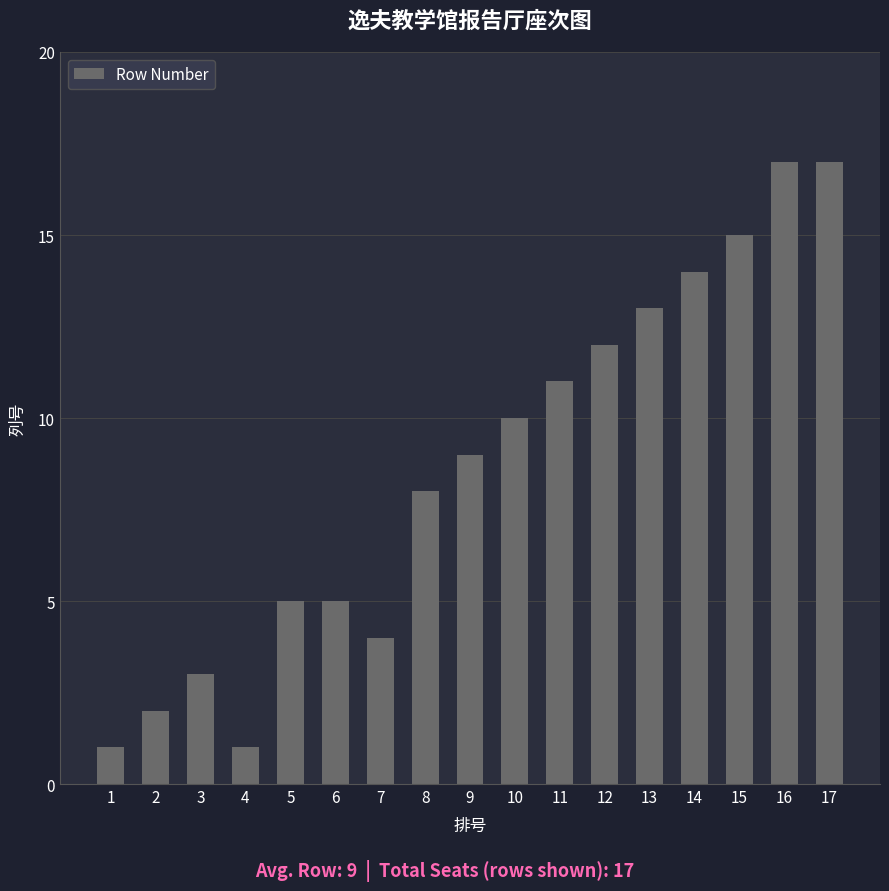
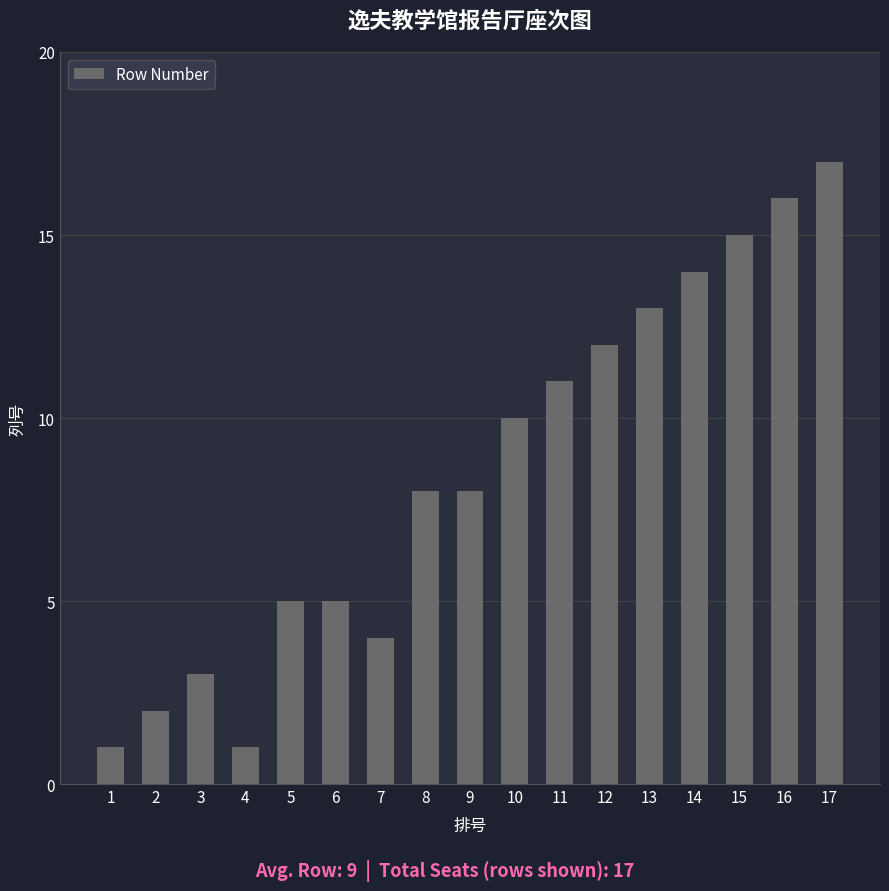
  {
    "1": 1,
    "2": 2,
    "3": 3,
    "4": 1,
    "5": 5,
    "6": 5,
    "7": 4,
    "8": 8,
-   "9": 9,
+   "9": 8,
    "10": 10,
    "11": 11,
    "12": 12,
    "13": 13,
    "14": 14,
    "15": 15,
-   "16": 17,
+   "16": 16,
    "17": 17
  }
